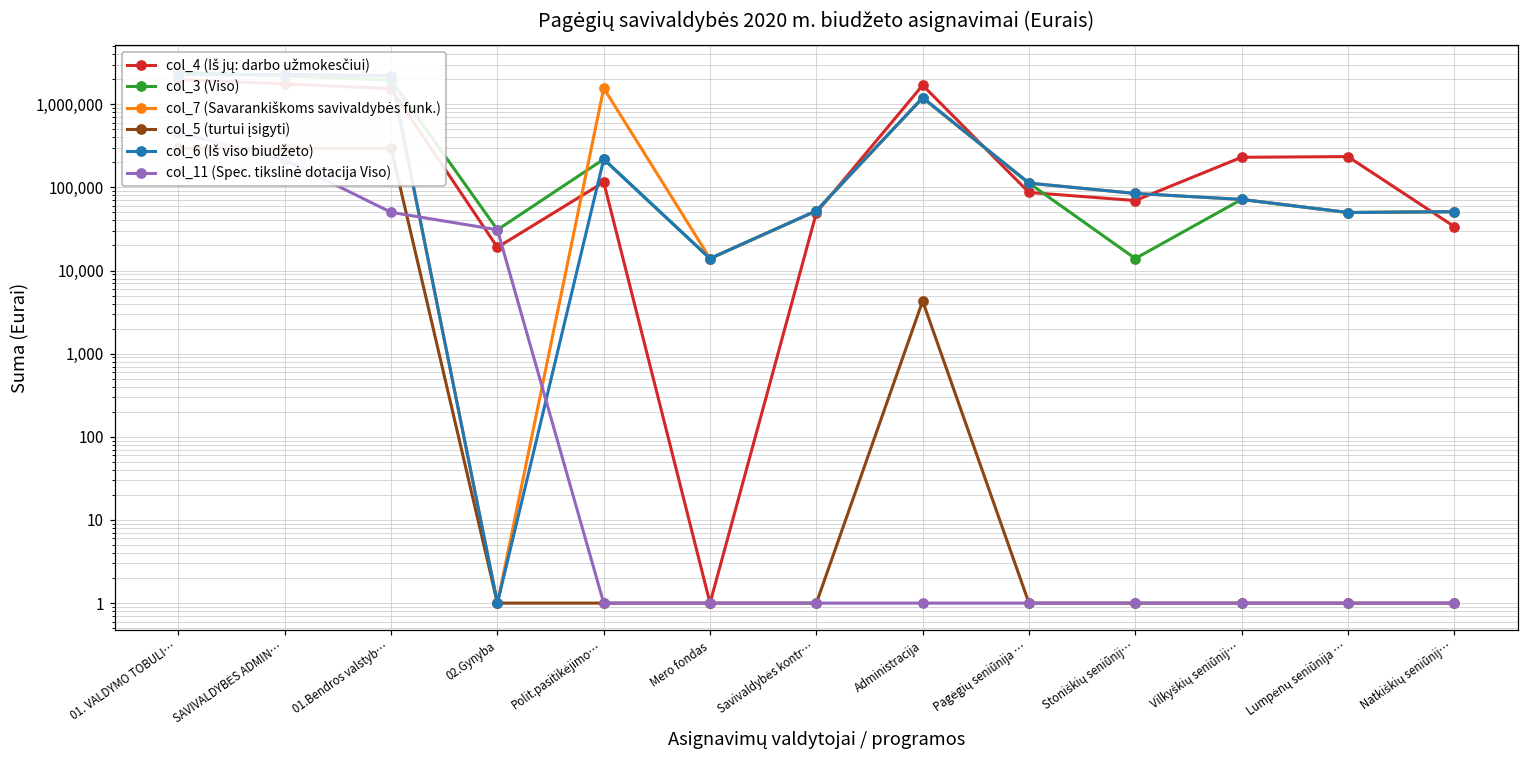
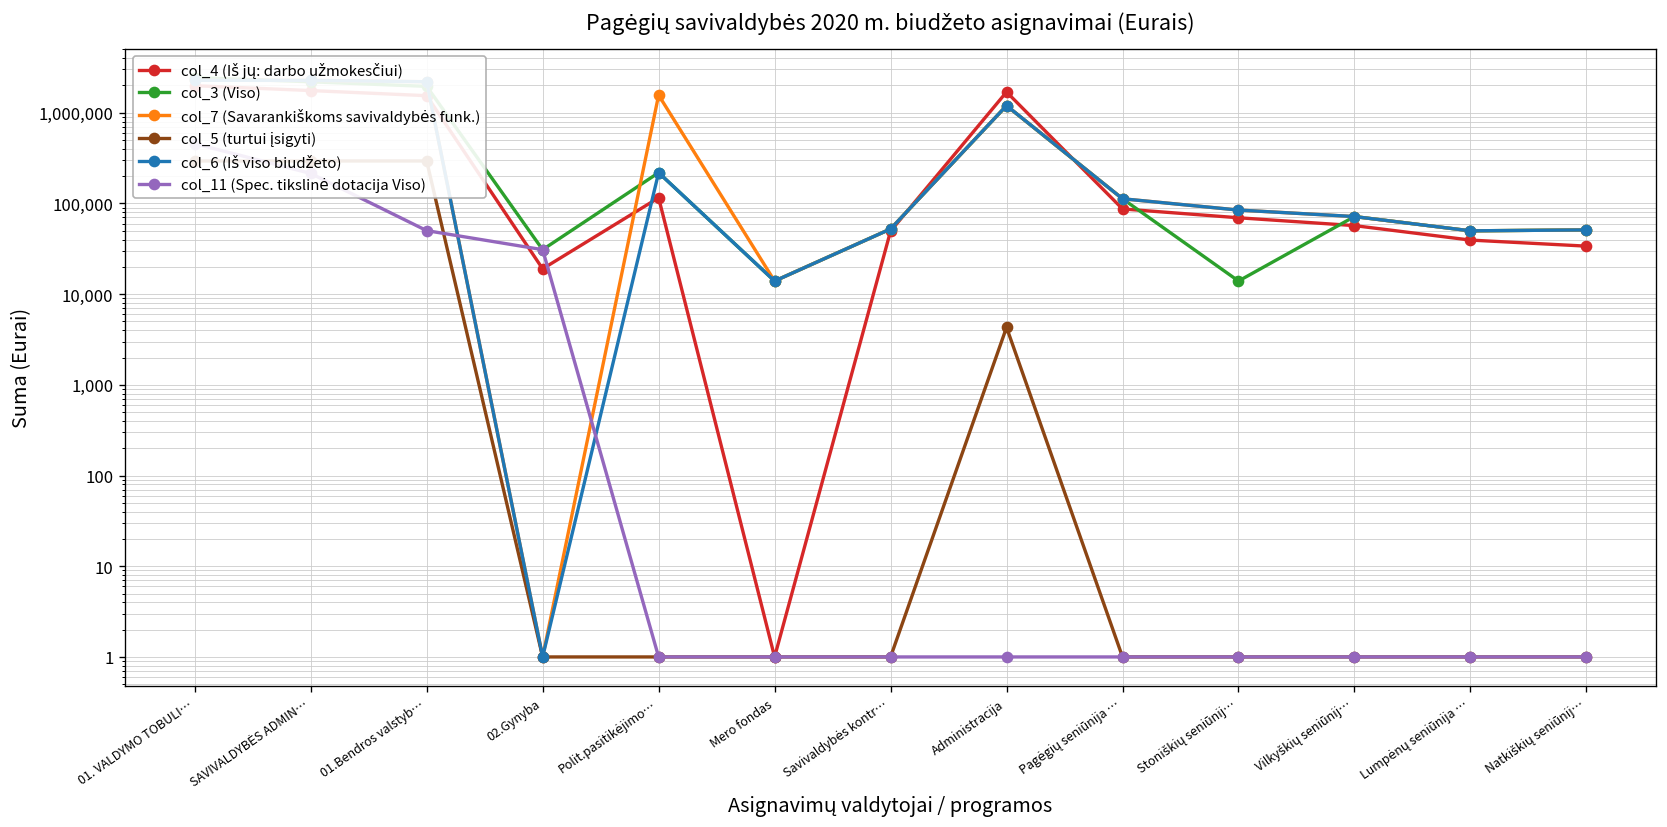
  {
    "col_4 (Iš jų: darbo užmokesčiui)": {
      "02.Gynyba": "19,000",
      "Polit.pasitikėjimo…": "120,000",
      "Administracija": "1,700,000",
      "Pagėgių seniūnija …": "90,000",
      "Stoniškių seniūnij…": "70,000",
-     "Vilkyškių seniūnij…": "230,000",
-     "Lumpėnų seniūnija …": "230,000",
+     "Vilkyškių seniūnij…": "60,000",
+     "Lumpėnų seniūnija …": "40,000",
      "Natkiškių seniūnij…": "30,000"
    },
    "col_3 (Viso)": {
      "Stoniškių seniūnij…": "14,000"
    },
    "col_7 (Savarankiškoms savivaldybės funk.)": {
      "Polit.pasitikėjimo…": "1,600,000"
    },
    "col_5 (turtui įsigyti)": {
      "Administracija": "4,000"
    },
    "col_11 (Spec. tikslinė dotacija Viso)": {
      "01.Bendros valstyb…": "50,000",
      "Administracija": "1"
    }
  }
